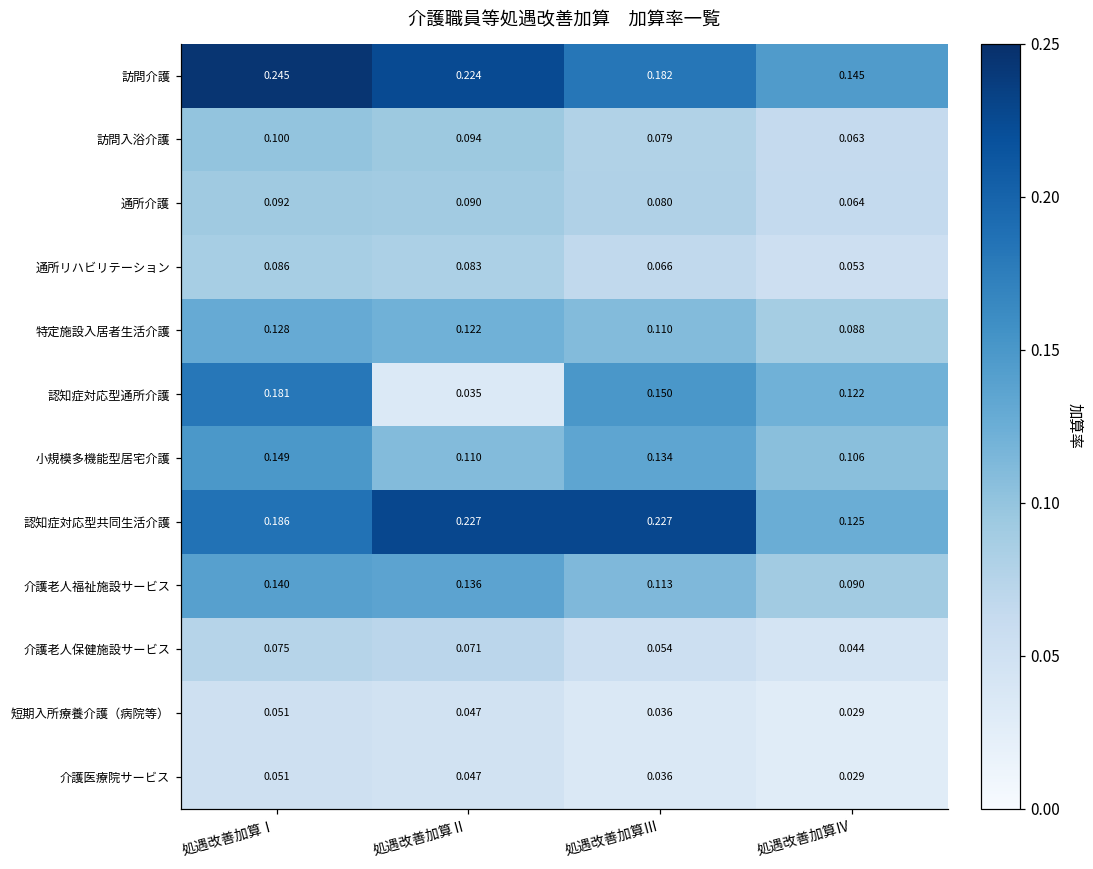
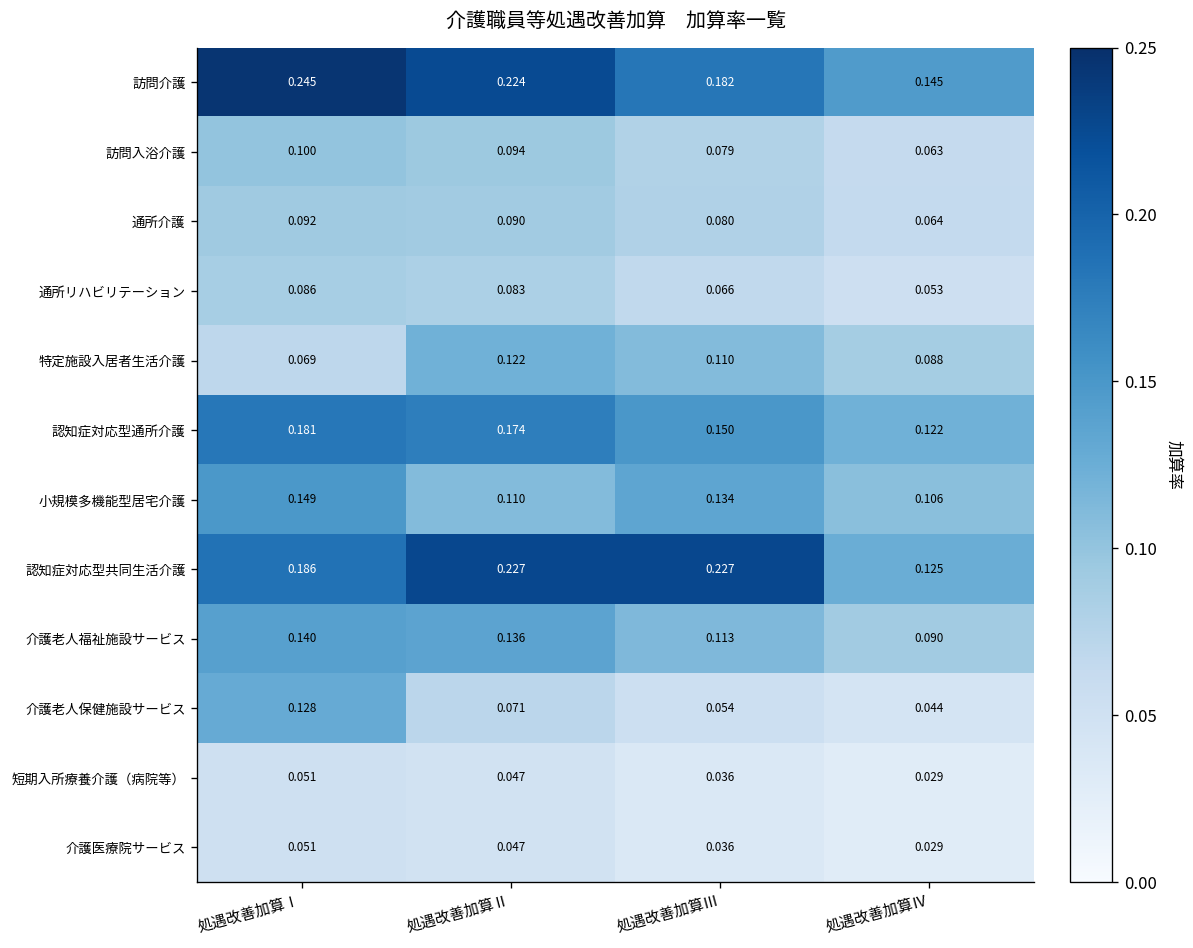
  {
    "訪問介護": {
      "処遇改善加算Ⅰ": 0.245,
      "処遇改善加算Ⅱ": 0.224,
      "処遇改善加算Ⅲ": 0.182,
      "処遇改善加算Ⅳ": 0.145
    },
    "訪問入浴介護": {
      "処遇改善加算Ⅰ": 0.100,
      "処遇改善加算Ⅱ": 0.094,
      "処遇改善加算Ⅲ": 0.079,
      "処遇改善加算Ⅳ": 0.063
    },
    "通所介護": {
      "処遇改善加算Ⅰ": 0.092,
      "処遇改善加算Ⅱ": 0.090,
      "処遇改善加算Ⅲ": 0.080,
      "処遇改善加算Ⅳ": 0.064
    },
    "通所リハビリテーション": {
      "処遇改善加算Ⅰ": 0.086,
      "処遇改善加算Ⅱ": 0.083,
      "処遇改善加算Ⅲ": 0.066,
      "処遇改善加算Ⅳ": 0.053
    },
    "特定施設入居者生活介護": {
-     "処遇改善加算Ⅰ": 0.128,
+     "処遇改善加算Ⅰ": 0.069,
      "処遇改善加算Ⅱ": 0.122,
      "処遇改善加算Ⅲ": 0.110,
      "処遇改善加算Ⅳ": 0.088
    },
    "認知症対応型通所介護": {
      "処遇改善加算Ⅰ": 0.181,
-     "処遇改善加算Ⅱ": 0.035,
+     "処遇改善加算Ⅱ": 0.174,
      "処遇改善加算Ⅲ": 0.150,
      "処遇改善加算Ⅳ": 0.122
    },
    "小規模多機能型居宅介護": {
      "処遇改善加算Ⅰ": 0.149,
      "処遇改善加算Ⅱ": 0.110,
      "処遇改善加算Ⅲ": 0.134,
      "処遇改善加算Ⅳ": 0.106
    },
    "認知症対応型共同生活介護": {
      "処遇改善加算Ⅰ": 0.186,
      "処遇改善加算Ⅱ": 0.227,
      "処遇改善加算Ⅲ": 0.227,
      "処遇改善加算Ⅳ": 0.125
    },
    "介護老人福祉施設サービス": {
      "処遇改善加算Ⅰ": 0.140,
      "処遇改善加算Ⅱ": 0.136,
      "処遇改善加算Ⅲ": 0.113,
      "処遇改善加算Ⅳ": 0.090
    },
    "介護老人保健施設サービス": {
-     "処遇改善加算Ⅰ": 0.075,
+     "処遇改善加算Ⅰ": 0.128,
      "処遇改善加算Ⅱ": 0.071,
      "処遇改善加算Ⅲ": 0.054,
      "処遇改善加算Ⅳ": 0.044
    },
    "短期入所療養介護（病院等）": {
      "処遇改善加算Ⅰ": 0.051,
      "処遇改善加算Ⅱ": 0.047,
      "処遇改善加算Ⅲ": 0.036,
      "処遇改善加算Ⅳ": 0.029
    },
    "介護医療院サービス": {
      "処遇改善加算Ⅰ": 0.051,
      "処遇改善加算Ⅱ": 0.047,
      "処遇改善加算Ⅲ": 0.036,
      "処遇改善加算Ⅳ": 0.029
    }
  }
